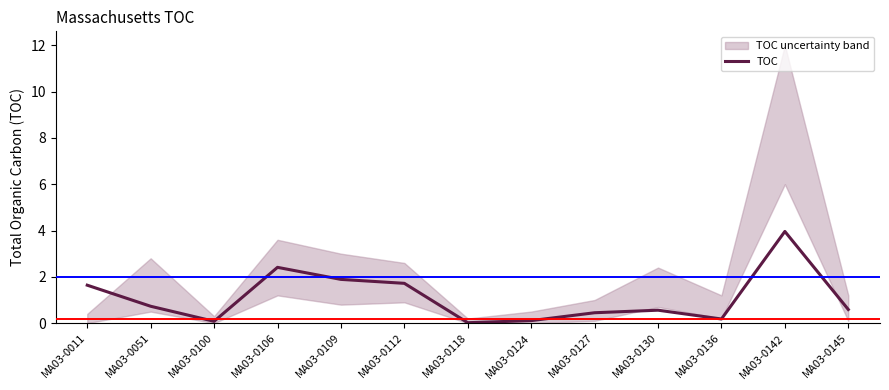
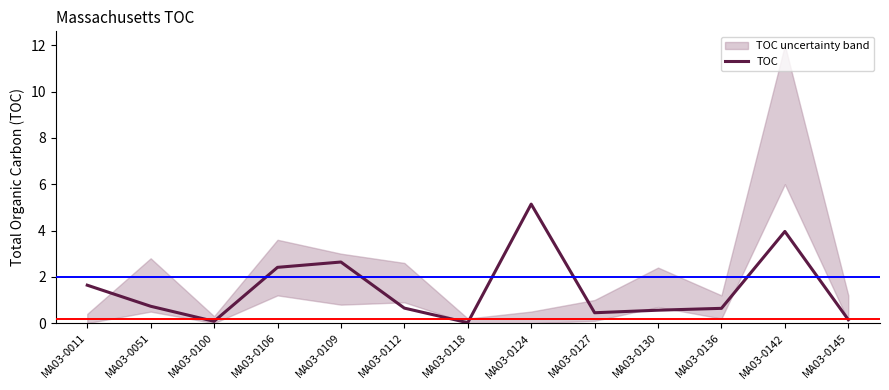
  {
    "TOC": {
      "MA03-0011": 1.6,
      "MA03-0051": 0.7,
      "MA03-0100": 0.1,
      "MA03-0106": 2.4,
-     "MA03-0109": 1.9,
-     "MA03-0112": 1.7,
+     "MA03-0109": 2.6,
+     "MA03-0112": 0.7,
      "MA03-0118": 0.0,
-     "MA03-0124": 0.1,
+     "MA03-0124": 5.1,
      "MA03-0127": 0.5,
      "MA03-0130": 0.6,
-     "MA03-0136": 0.2,
+     "MA03-0136": 0.6,
      "MA03-0142": 4.0,
-     "MA03-0145": 0.6
+     "MA03-0145": 0.2
    }
  }
